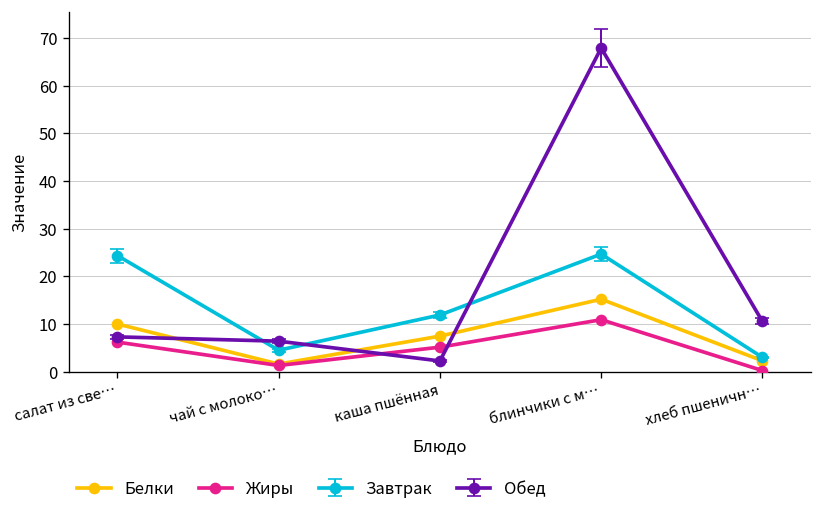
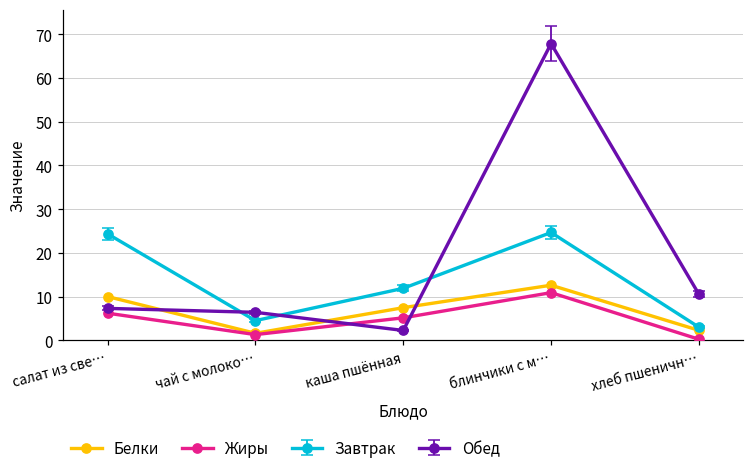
  {
    "Белки": {
      "салат из све…": 10,
      "каша пшённая": 7,
-     "блинчики с м…": 15
+     "блинчики с м…": 13
    },
    "Жиры": {
      "салат из све…": 6,
      "каша пшённая": 5,
      "блинчики с м…": 11,
      "хлеб пшеничн…": 0
    }
  }
